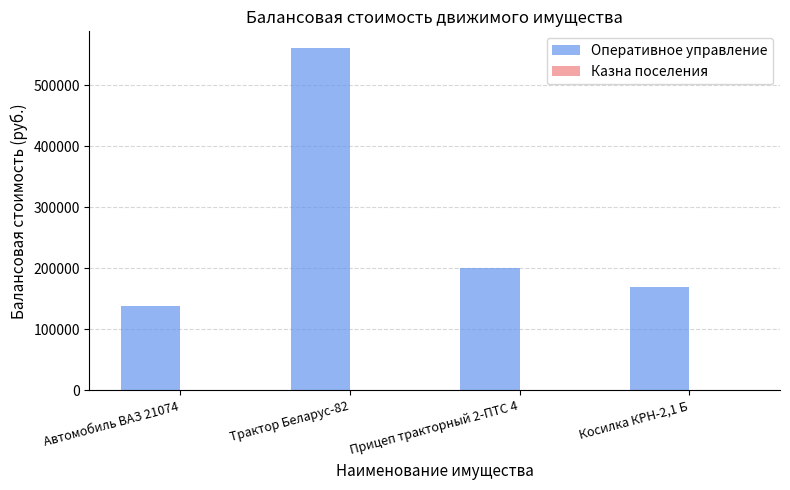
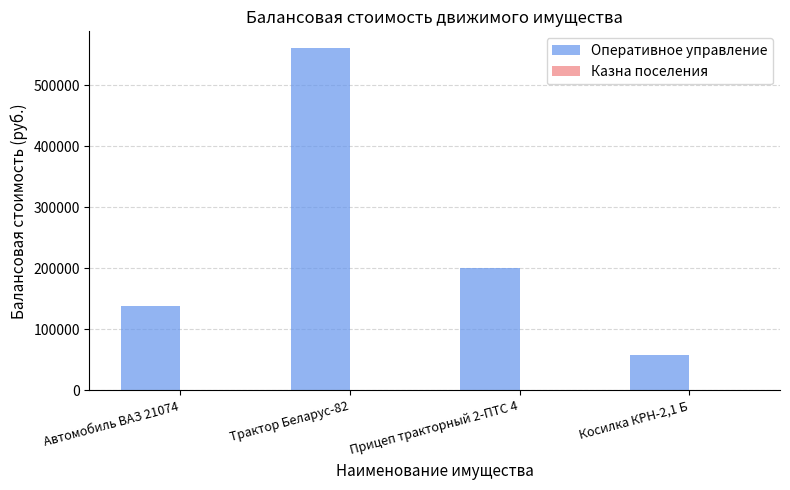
  {
    "Оперативное управление": {
      "Автомобиль ВАЗ 21074": 140000,
      "Трактор Беларус-82": 560000,
      "Прицеп тракторный 2-ПТС 4": 200000,
-     "Косилка КРН-2,1 Б": 170000
+     "Косилка КРН-2,1 Б": 60000
    }
  }
